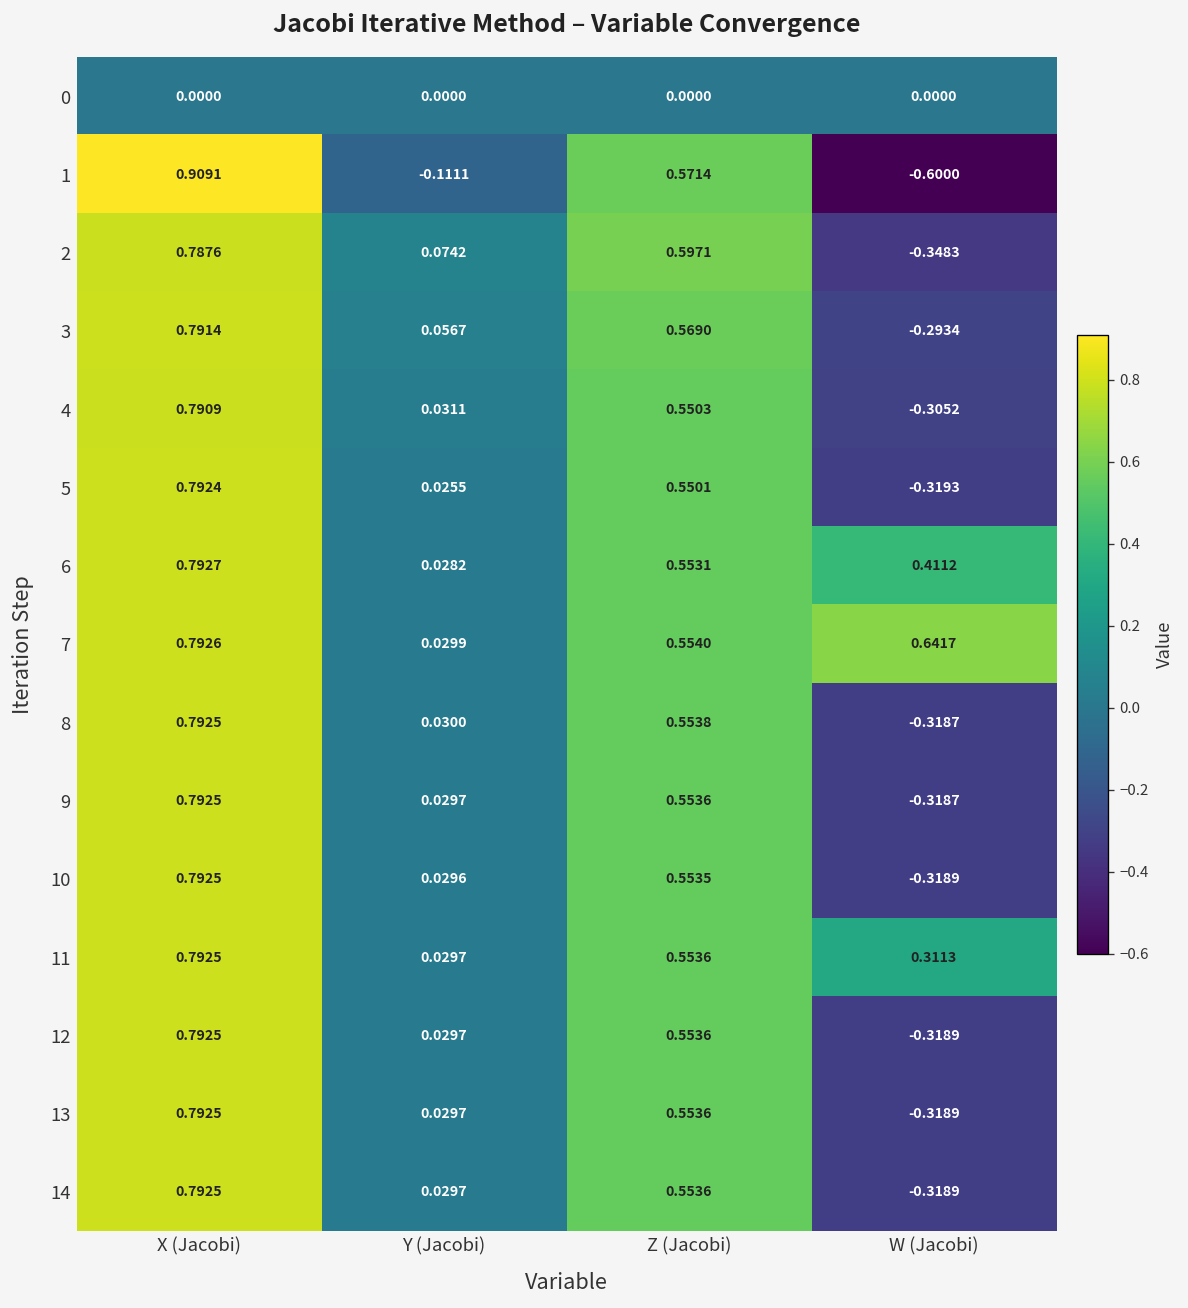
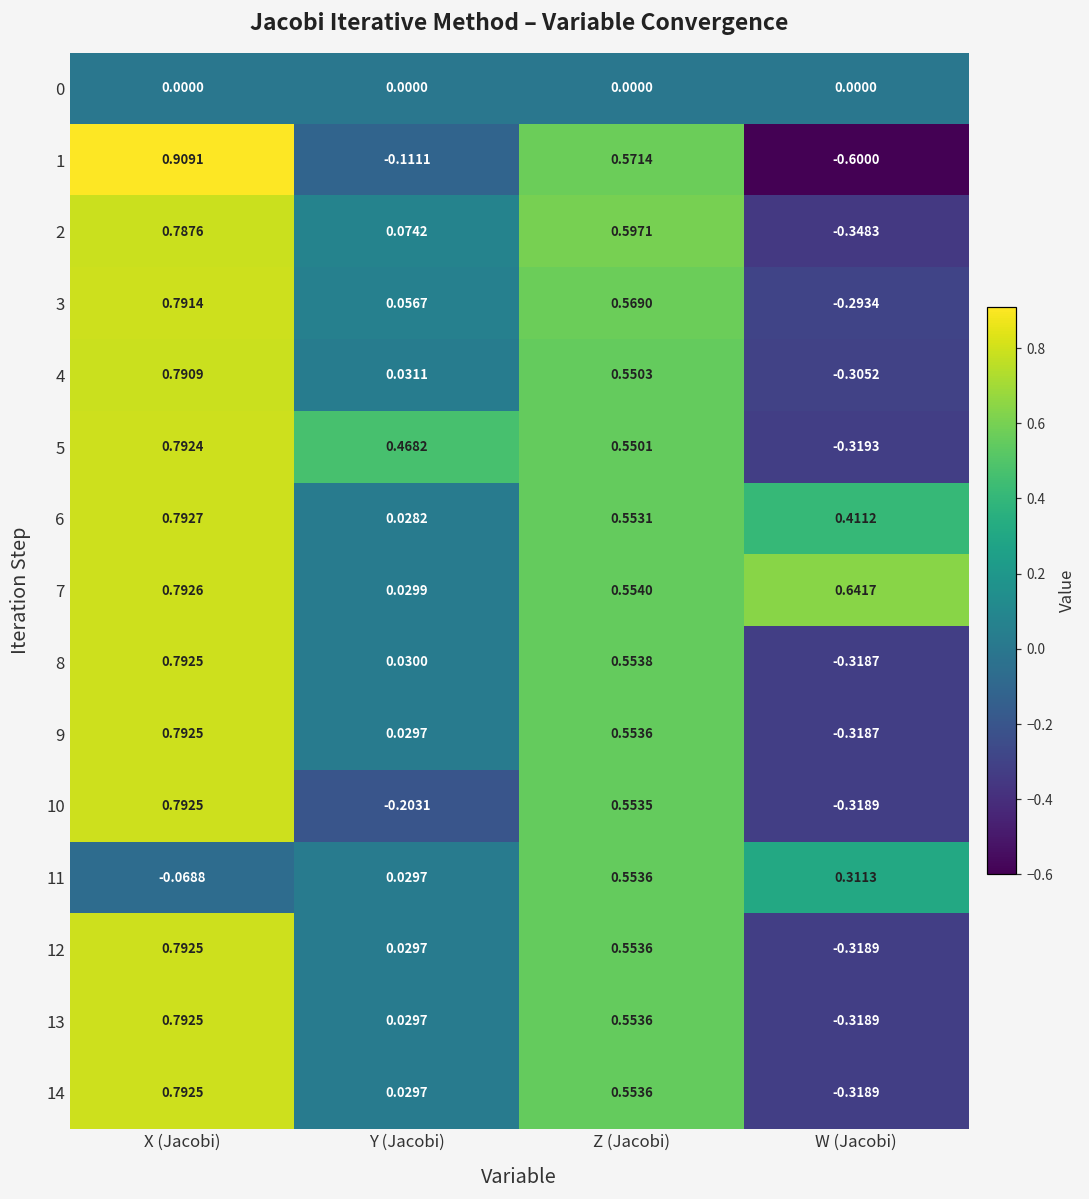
  {
    "0": {
      "X (Jacobi)": 0.0000,
      "Y (Jacobi)": 0.0000,
      "Z (Jacobi)": 0.0000,
      "W (Jacobi)": 0.0000
    },
    "1": {
      "X (Jacobi)": 0.9091,
      "Y (Jacobi)": -0.1111,
      "Z (Jacobi)": 0.5714,
      "W (Jacobi)": -0.6000
    },
    "2": {
      "X (Jacobi)": 0.7876,
      "Y (Jacobi)": 0.0742,
      "Z (Jacobi)": 0.5971,
      "W (Jacobi)": -0.3483
    },
    "3": {
      "X (Jacobi)": 0.7914,
      "Y (Jacobi)": 0.0567,
      "Z (Jacobi)": 0.5690,
      "W (Jacobi)": -0.2934
    },
    "4": {
      "X (Jacobi)": 0.7909,
      "Y (Jacobi)": 0.0311,
      "Z (Jacobi)": 0.5503,
      "W (Jacobi)": -0.3052
    },
    "5": {
      "X (Jacobi)": 0.7924,
-     "Y (Jacobi)": 0.0255,
+     "Y (Jacobi)": 0.4682,
      "Z (Jacobi)": 0.5501,
      "W (Jacobi)": -0.3193
    },
    "6": {
      "X (Jacobi)": 0.7927,
      "Y (Jacobi)": 0.0282,
      "Z (Jacobi)": 0.5531,
      "W (Jacobi)": 0.4112
    },
    "7": {
      "X (Jacobi)": 0.7926,
      "Y (Jacobi)": 0.0299,
      "Z (Jacobi)": 0.5540,
      "W (Jacobi)": 0.6417
    },
    "8": {
      "X (Jacobi)": 0.7925,
      "Y (Jacobi)": 0.0300,
      "Z (Jacobi)": 0.5538,
      "W (Jacobi)": -0.3187
    },
    "9": {
      "X (Jacobi)": 0.7925,
      "Y (Jacobi)": 0.0297,
      "Z (Jacobi)": 0.5536,
      "W (Jacobi)": -0.3187
    },
    "10": {
      "X (Jacobi)": 0.7925,
-     "Y (Jacobi)": 0.0296,
+     "Y (Jacobi)": -0.2031,
      "Z (Jacobi)": 0.5535,
      "W (Jacobi)": -0.3189
    },
    "11": {
-     "X (Jacobi)": 0.7925,
+     "X (Jacobi)": -0.0688,
      "Y (Jacobi)": 0.0297,
      "Z (Jacobi)": 0.5536,
      "W (Jacobi)": 0.3113
    },
    "12": {
      "X (Jacobi)": 0.7925,
      "Y (Jacobi)": 0.0297,
      "Z (Jacobi)": 0.5536,
      "W (Jacobi)": -0.3189
    },
    "13": {
      "X (Jacobi)": 0.7925,
      "Y (Jacobi)": 0.0297,
      "Z (Jacobi)": 0.5536,
      "W (Jacobi)": -0.3189
    },
    "14": {
      "X (Jacobi)": 0.7925,
      "Y (Jacobi)": 0.0297,
      "Z (Jacobi)": 0.5536,
      "W (Jacobi)": -0.3189
    }
  }
